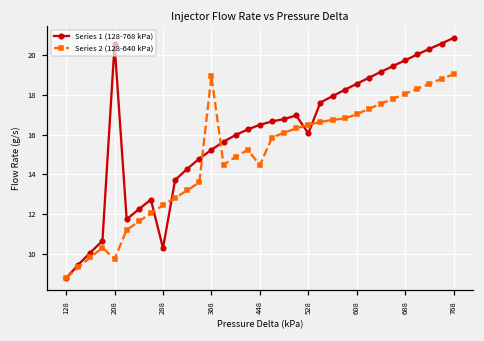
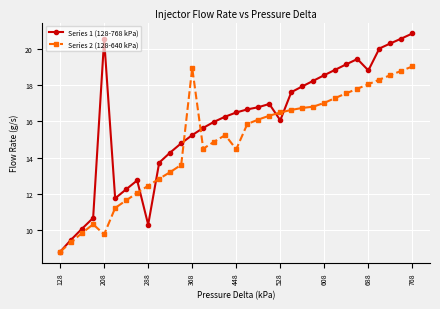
  {
    "Series 1 (128-768 kPa)": {
      "288": 10.3,
      "368": 15.2,
      "448": 16.5,
      "528": 16.1,
      "608": 18.6,
-     "688": 19.7,
+     "688": 18.8,
      "768": 20.9
    },
    "Series 2 (128-640 kPa)": {
      "208": 9.8,
      "288": 12.5,
      "368": 19.0,
      "448": 14.5,
      "528": 16.5,
      "608": 17.0,
      "688": 18.1,
      "768": 19.0
    }
  }
